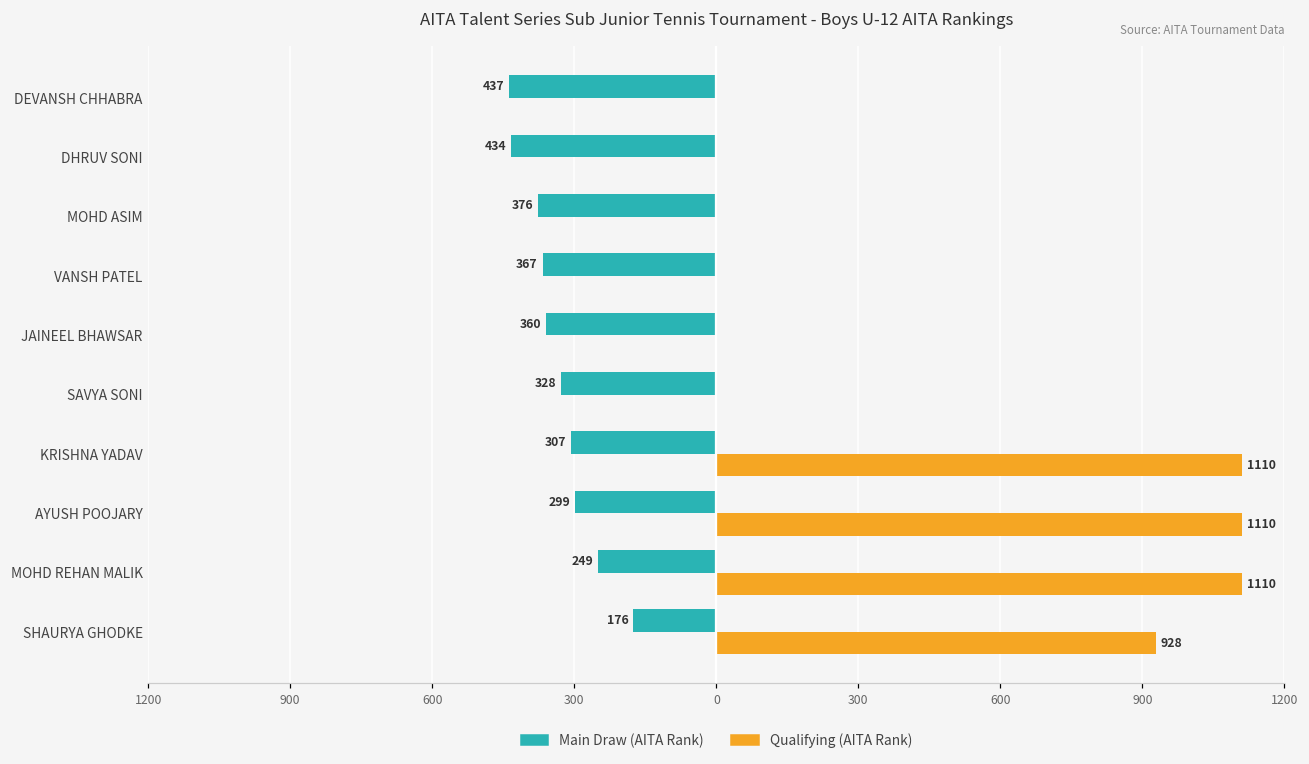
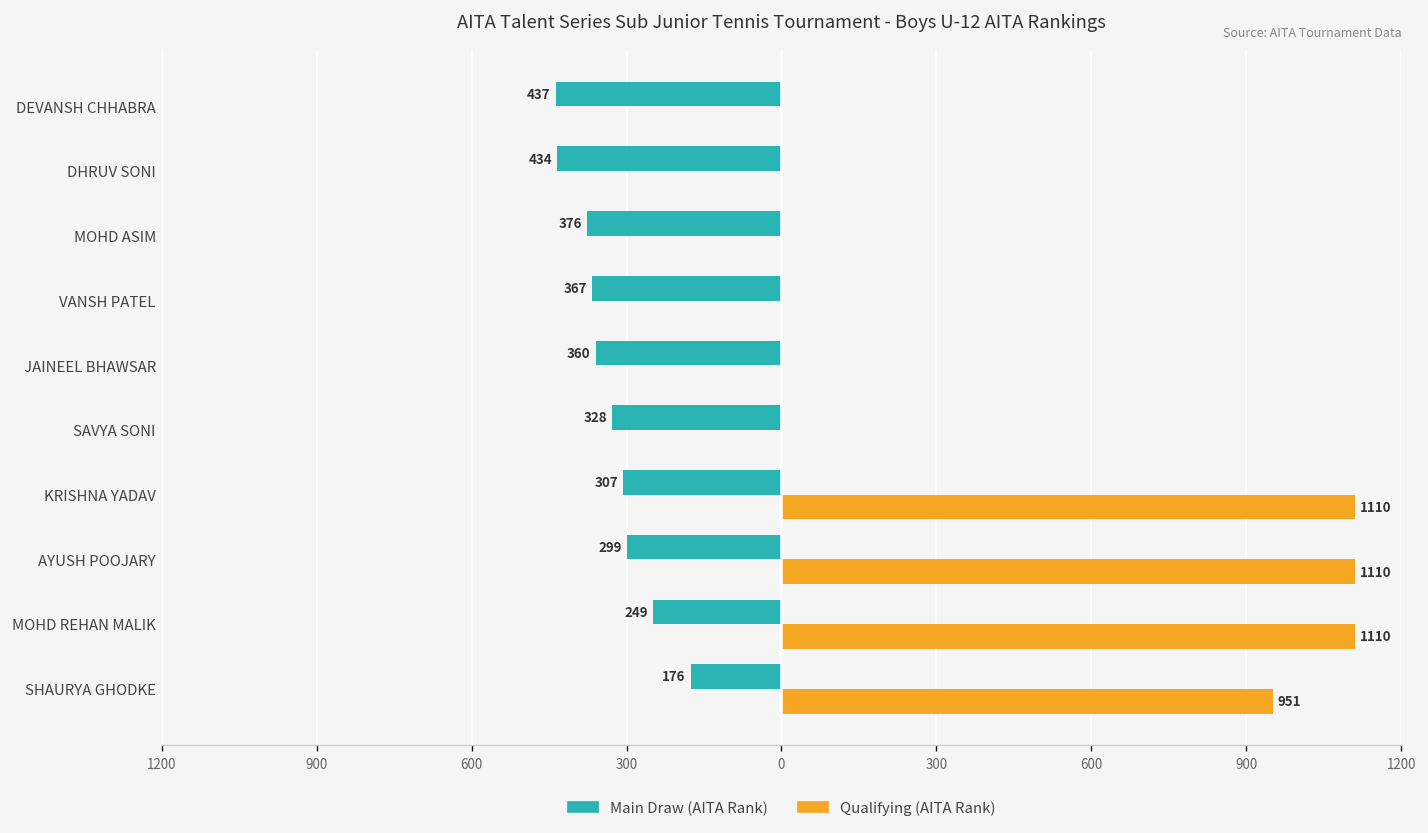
  {
    "Qualifying (AITA Rank)": {
      "KRISHNA YADAV": 1110,
      "AYUSH POOJARY": 1110,
      "MOHD REHAN MALIK": 1110,
-     "SHAURYA GHODKE": 928
+     "SHAURYA GHODKE": 951
    }
  }
